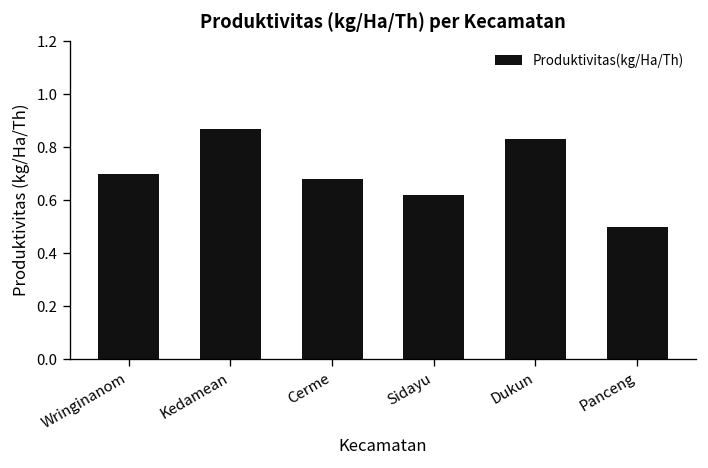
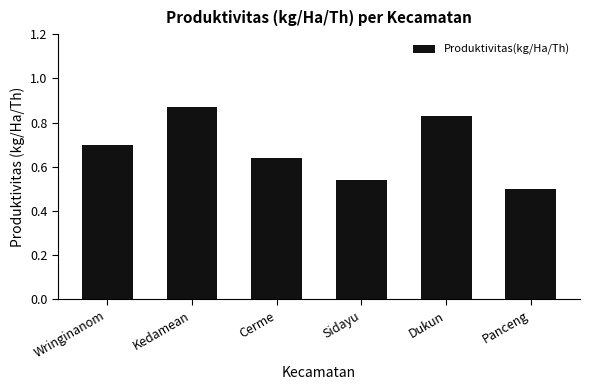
  {
    "Wringinanom": 0.70,
    "Kedamean": 0.87,
-   "Cerme": 0.68,
-   "Sidayu": 0.62,
+   "Cerme": 0.64,
+   "Sidayu": 0.54,
    "Dukun": 0.83,
    "Panceng": 0.50
  }
